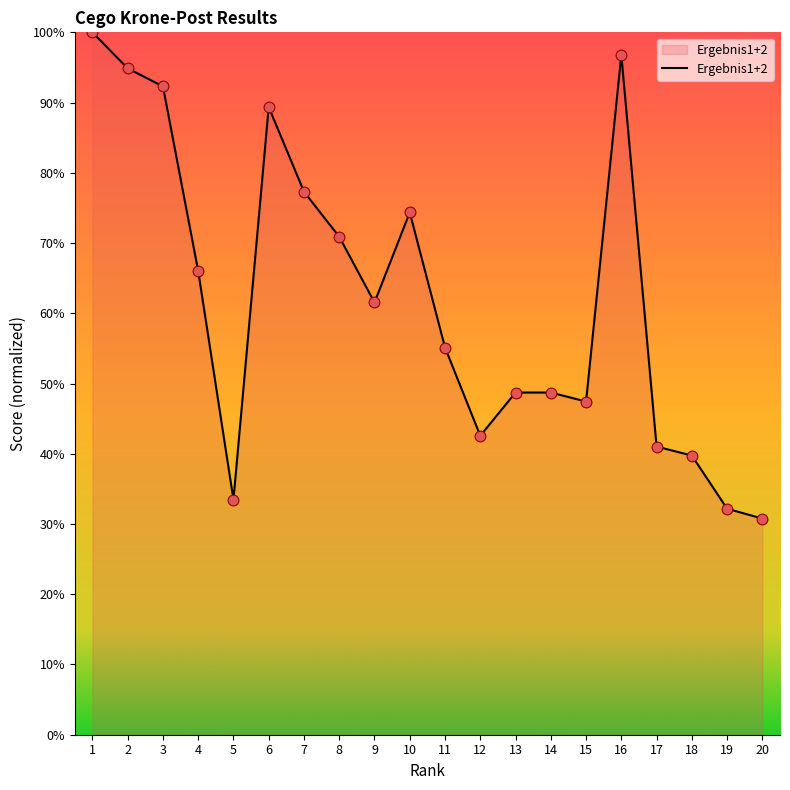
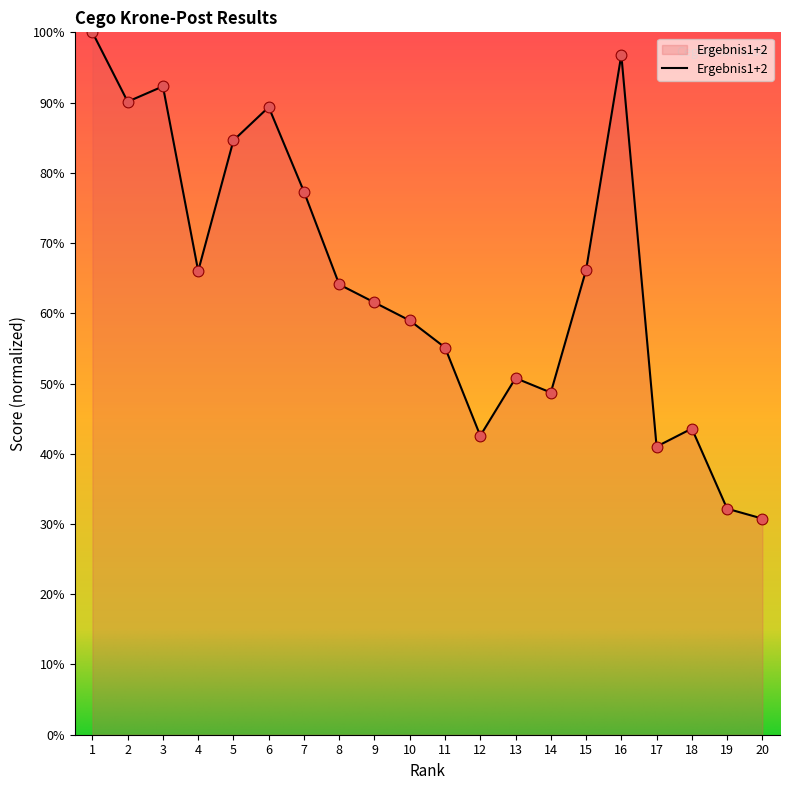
  {
    "1": "100%",
-   "2": "95%",
+   "2": "90%",
    "3": "92%",
    "4": "66%",
-   "5": "33%",
+   "5": "85%",
    "6": "89%",
    "7": "77%",
-   "8": "71%",
+   "8": "64%",
    "9": "62%",
-   "10": "74%",
+   "10": "59%",
    "11": "55%",
    "12": "43%",
-   "13": "49%",
+   "13": "51%",
    "14": "49%",
-   "15": "47%",
+   "15": "66%",
    "16": "97%",
    "17": "41%",
-   "18": "40%",
+   "18": "44%",
    "19": "32%",
    "20": "31%"
  }
